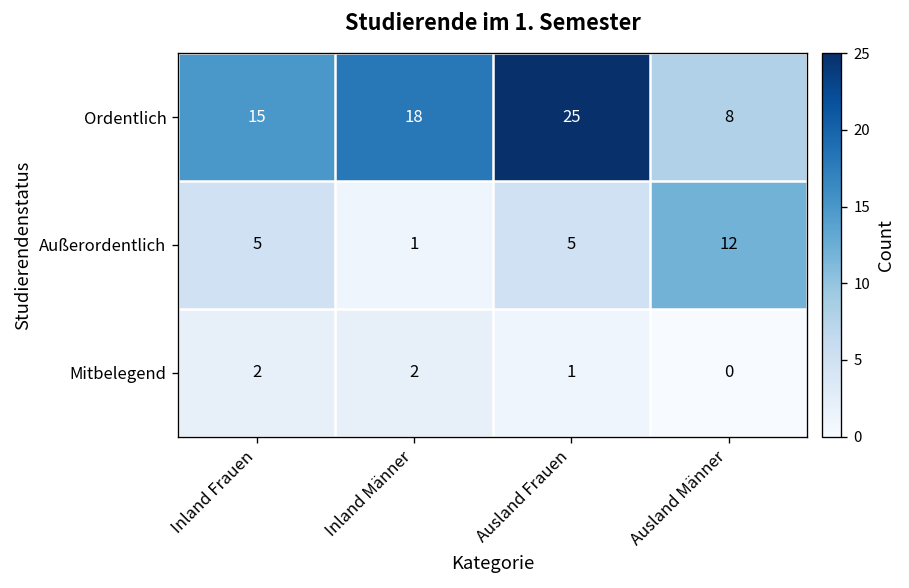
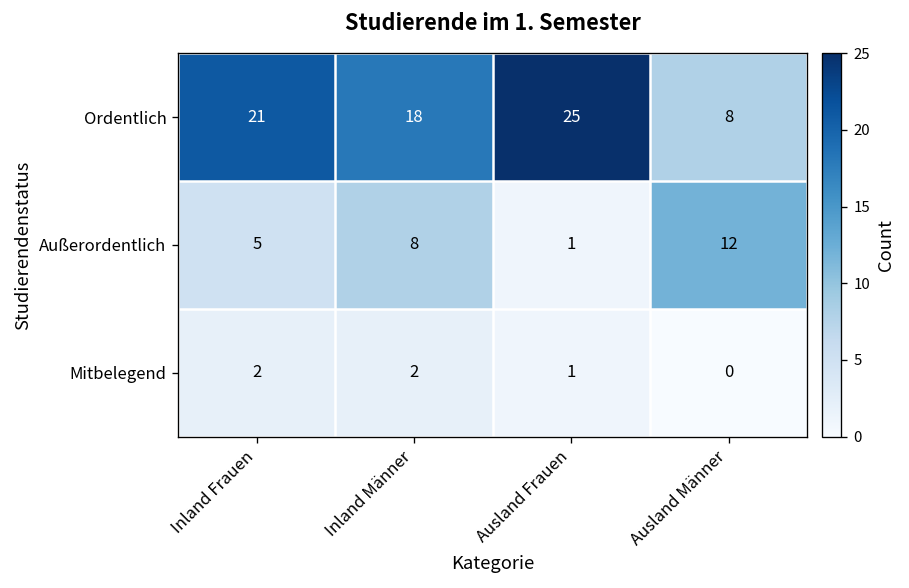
  {
    "Ordentlich": {
-     "Inland Frauen": 15,
+     "Inland Frauen": 21,
      "Inland Männer": 18,
      "Ausland Frauen": 25,
      "Ausland Männer": 8
    },
    "Außerordentlich": {
      "Inland Frauen": 5,
-     "Inland Männer": 1,
-     "Ausland Frauen": 5,
+     "Inland Männer": 8,
+     "Ausland Frauen": 1,
      "Ausland Männer": 12
    },
    "Mitbelegend": {
      "Inland Frauen": 2,
      "Inland Männer": 2,
      "Ausland Frauen": 1,
      "Ausland Männer": 0
    }
  }
